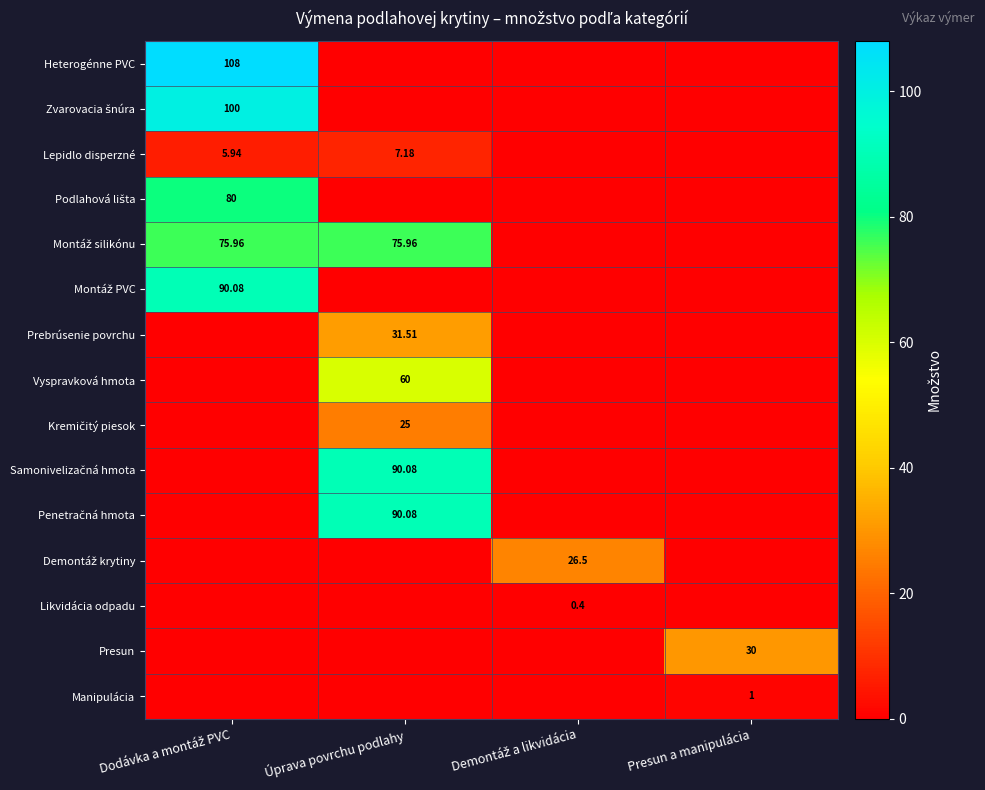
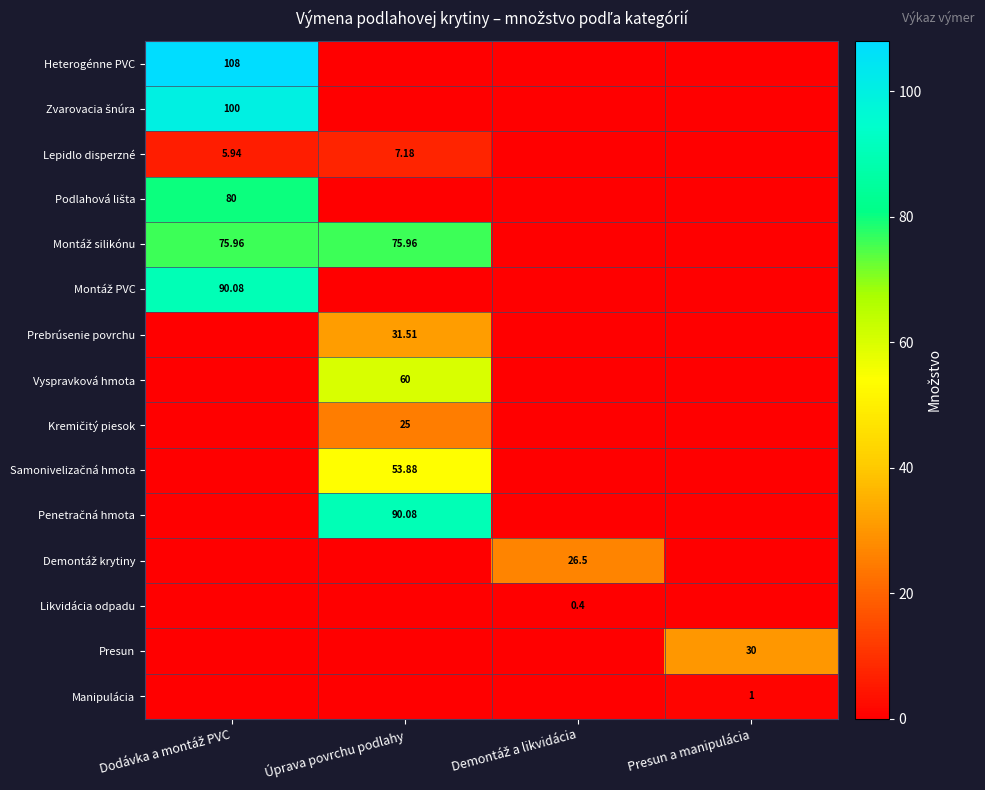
  {
    "Heterogénne PVC": {
      "Dodávka a montáž PVC": 108
    },
    "Zvarovacia šnúra": {
      "Dodávka a montáž PVC": 100
    },
    "Lepidlo disperzné": {
      "Dodávka a montáž PVC": 5.94,
      "Úprava povrchu podlahy": 7.18
    },
    "Podlahová lišta": {
      "Dodávka a montáž PVC": 80
    },
    "Montáž silikónu": {
      "Dodávka a montáž PVC": 75.96,
      "Úprava povrchu podlahy": 75.96
    },
    "Montáž PVC": {
      "Dodávka a montáž PVC": 90.08
    },
    "Prebrúsenie povrchu": {
      "Úprava povrchu podlahy": 31.51
    },
    "Vyspravková hmota": {
      "Úprava povrchu podlahy": 60
    },
    "Kremičitý piesok": {
      "Úprava povrchu podlahy": 25
    },
    "Samonivelizačná hmota": {
-     "Úprava povrchu podlahy": 90.08
+     "Úprava povrchu podlahy": 53.88
    },
    "Penetračná hmota": {
      "Úprava povrchu podlahy": 90.08
    },
    "Demontáž krytiny": {
      "Demontáž a likvidácia": 26.5
    },
    "Likvidácia odpadu": {
      "Demontáž a likvidácia": 0.4
    },
    "Presun": {
      "Presun a manipulácia": 30
    },
    "Manipulácia": {
      "Presun a manipulácia": 1
    }
  }
